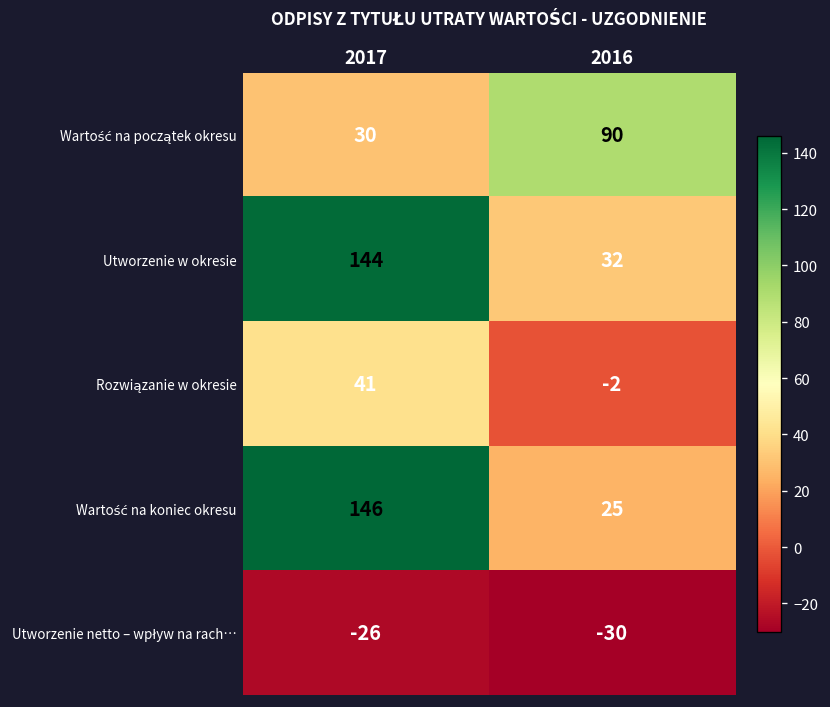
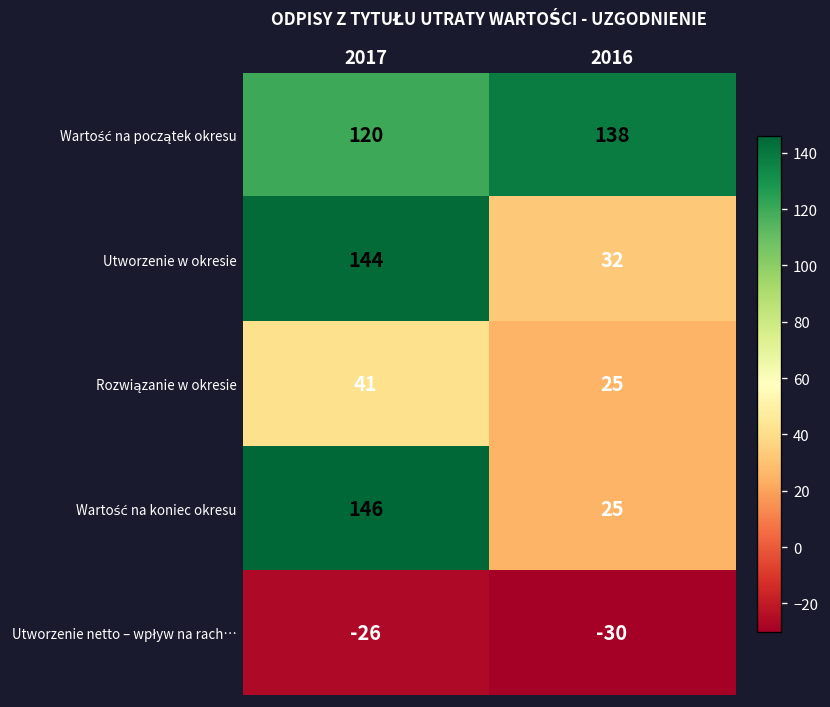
  {
    "Wartość na początek okresu": {
-     "2017": 30,
-     "2016": 90
+     "2017": 120,
+     "2016": 138
    },
    "Utworzenie w okresie": {
      "2017": 144,
      "2016": 32
    },
    "Rozwiązanie w okresie": {
      "2017": 41,
-     "2016": -2
+     "2016": 25
    },
    "Wartość na koniec okresu": {
      "2017": 146,
      "2016": 25
    },
    "Utworzenie netto – wpływ na rach…": {
      "2017": -26,
      "2016": -30
    }
  }
